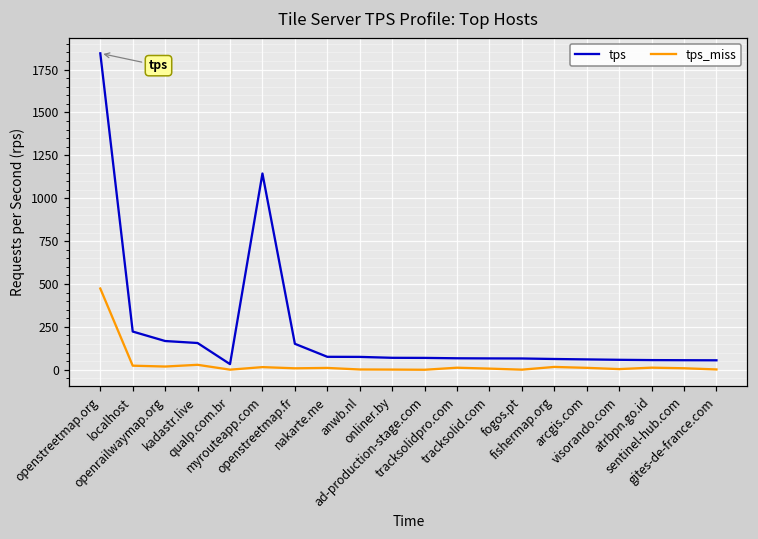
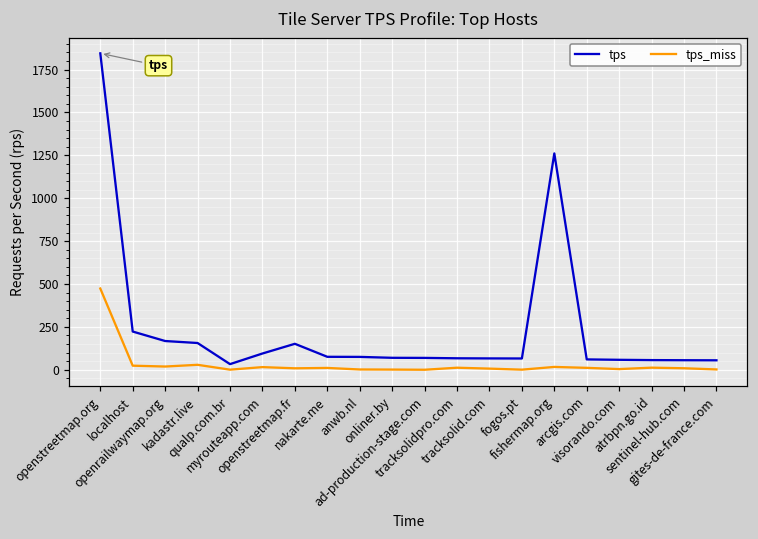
  {
    "tps": {
      "openstreetmap.org": 1840,
      "localhost": 220,
      "openrailwaymap.org": 170,
      "kadastr.live": 160,
      "qualp.com.br": 30,
-     "myrouteapp.com": 1140,
+     "myrouteapp.com": 90,
      "openstreetmap.fr": 150,
      "nakarte.me": 80,
      "anwb.nl": 80,
      "onliner.by": 70,
      "ad-production-stage.com": 70,
      "tracksolidpro.com": 70,
      "tracksolid.com": 70,
      "fogos.pt": 70,
-     "fishermap.org": 60,
+     "fishermap.org": 1260,
      "arcgis.com": 60,
      "visorando.com": 60,
      "atrbpn.go.id": 60,
      "sentinel-hub.com": 60,
      "gites-de-france.com": 60
    },
    "tps_miss": {
      "openstreetmap.org": 470,
      "localhost": 20,
      "openrailwaymap.org": 20,
      "kadastr.live": 30,
      "qualp.com.br": 0,
      "myrouteapp.com": 20,
      "openstreetmap.fr": 10,
      "nakarte.me": 10,
      "anwb.nl": 0,
      "onliner.by": 0,
      "ad-production-stage.com": 0,
      "tracksolidpro.com": 10,
      "tracksolid.com": 10,
      "fogos.pt": 0,
      "fishermap.org": 20,
      "arcgis.com": 10,
      "visorando.com": 0,
      "atrbpn.go.id": 10,
      "sentinel-hub.com": 10,
      "gites-de-france.com": 0
    }
  }
